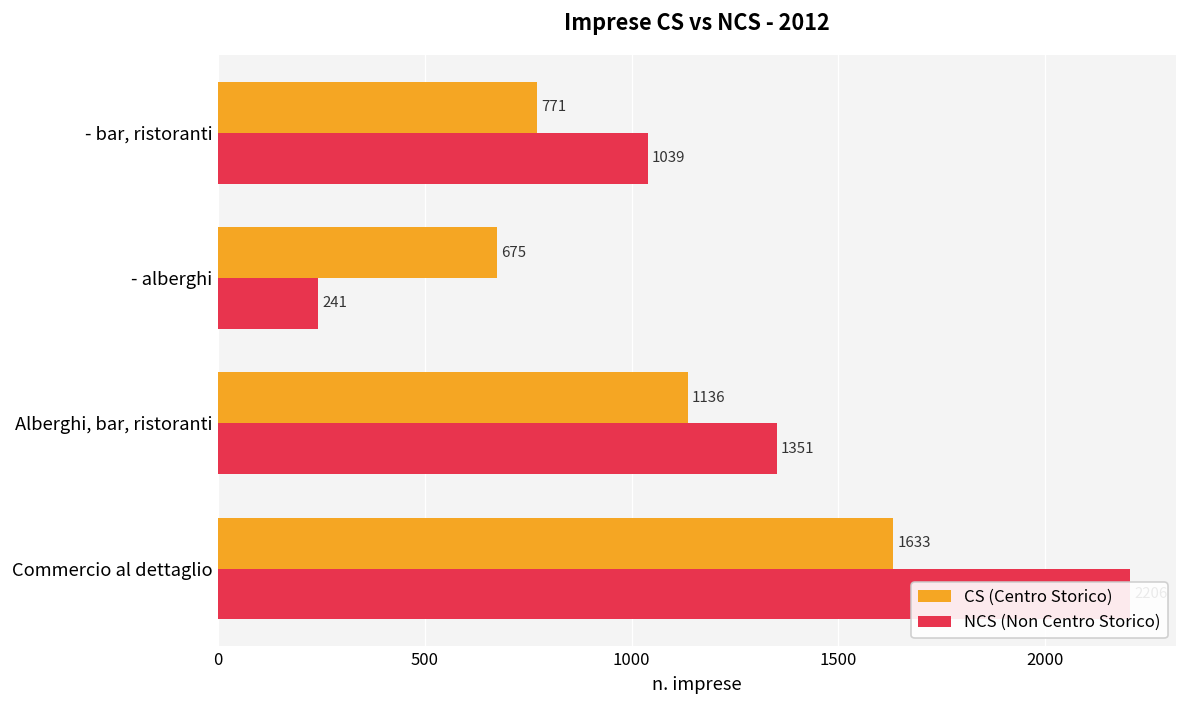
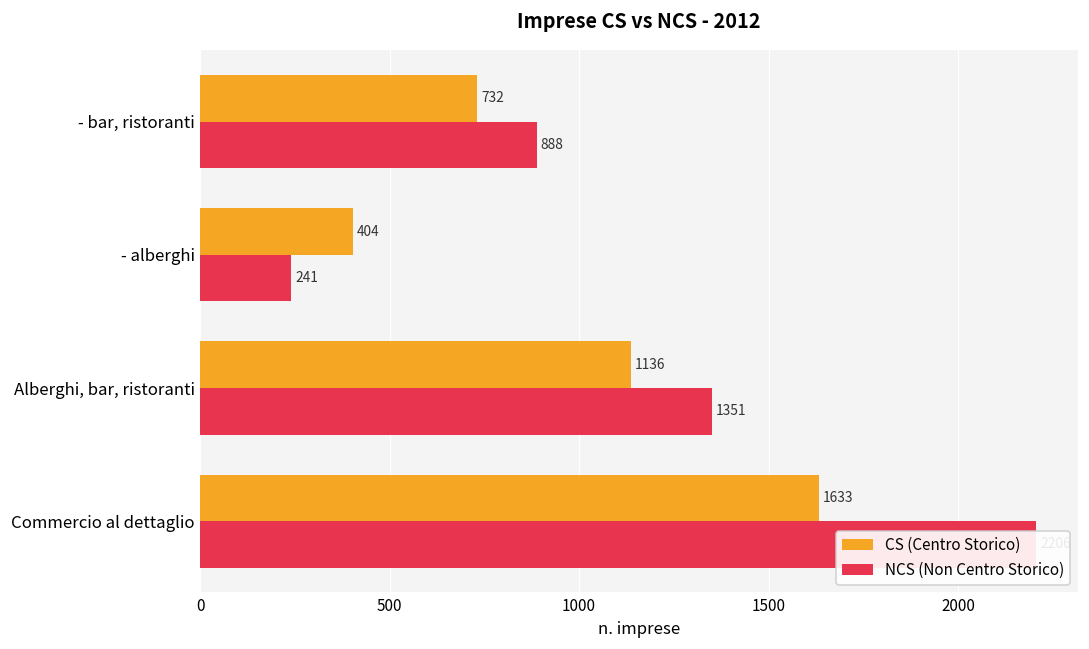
  {
    "CS (Centro Storico)": {
-     "- bar, ristoranti": 771,
-     "- alberghi": 675,
+     "- bar, ristoranti": 732,
+     "- alberghi": 404,
      "Alberghi, bar, ristoranti": 1136,
      "Commercio al dettaglio": 1633
    },
    "NCS (Non Centro Storico)": {
-     "- bar, ristoranti": 1039,
+     "- bar, ristoranti": 888,
      "- alberghi": 241,
      "Alberghi, bar, ristoranti": 1351
    }
  }
